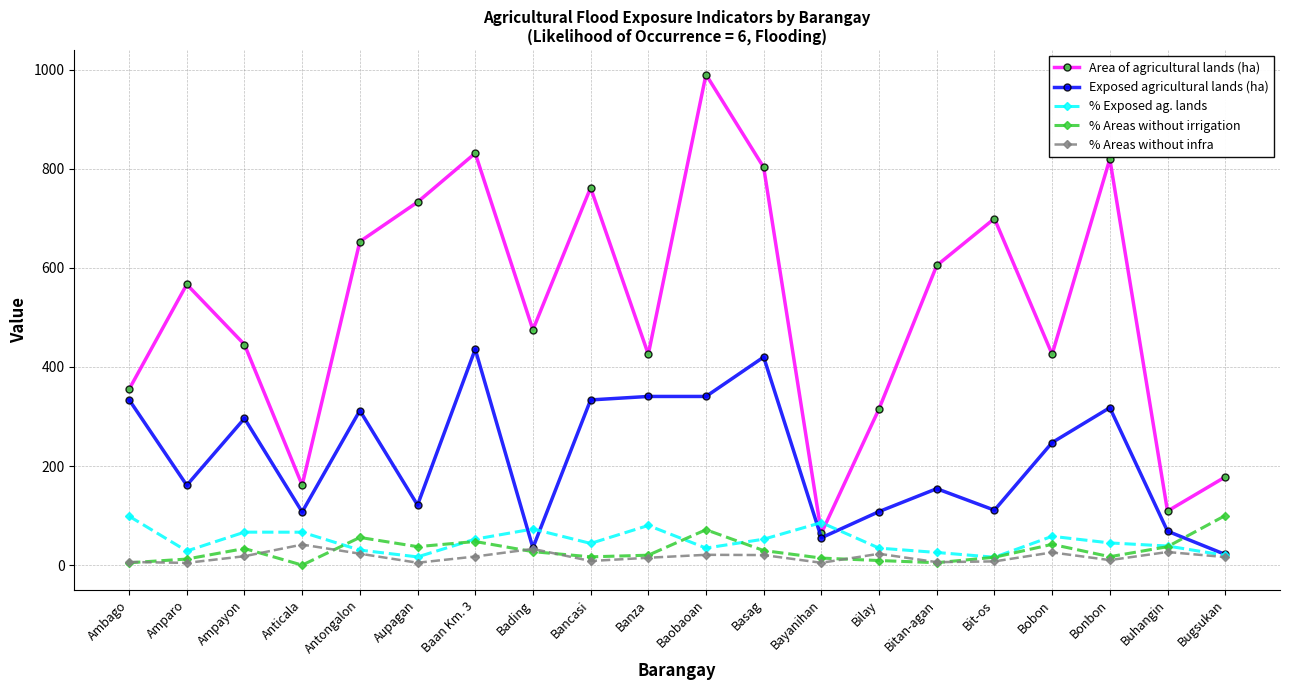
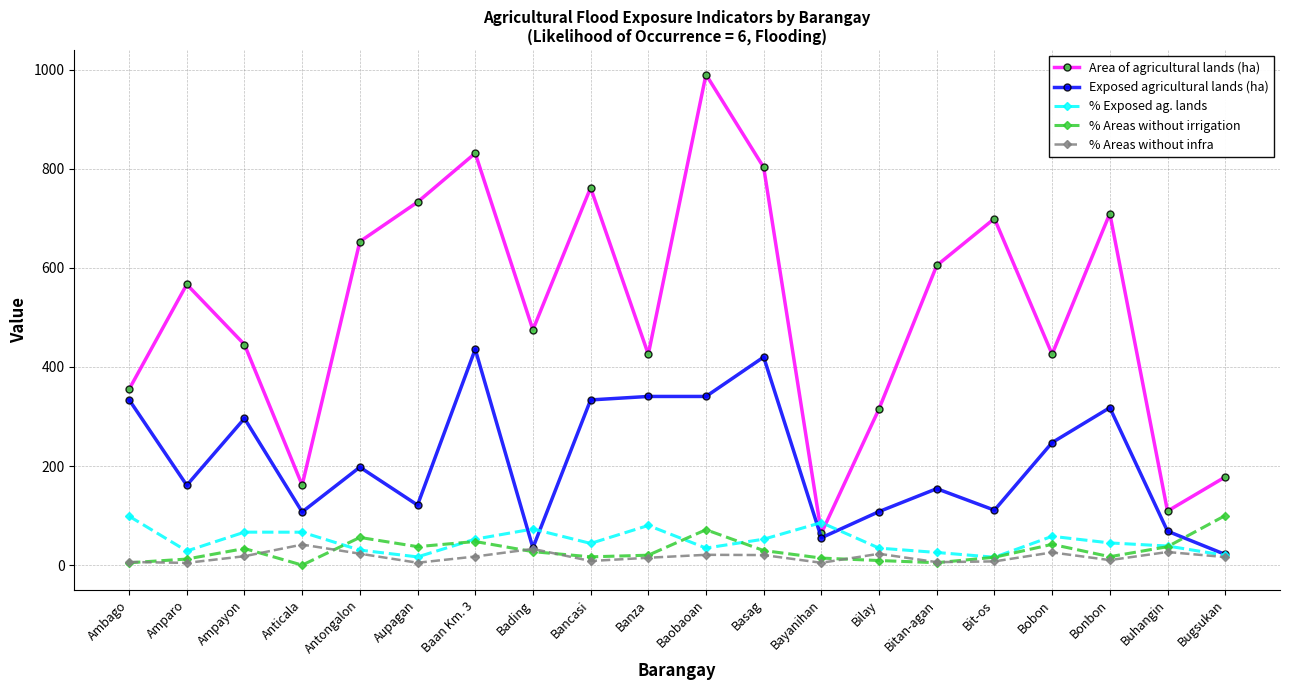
  {
    "Area of agricultural lands (ha)": {
      "Ambago": 350,
      "Amparo": 570,
      "Ampayon": 450,
      "Anticala": 160,
      "Antongalon": 650,
      "Aupagan": 730,
      "Baan Km. 3": 830,
      "Bading": 480,
      "Bancasi": 760,
      "Banza": 430,
      "Baobaoan": 990,
      "Basag": 800,
      "Bayanihan": 60,
      "Bilay": 320,
      "Bitan-agan": 600,
      "Bit-os": 700,
      "Bobon": 430,
-     "Bonbon": 820,
+     "Bonbon": 710,
      "Buhangin": 110,
      "Bugsukan": 180
    },
    "Exposed agricultural lands (ha)": {
      "Ambago": 330,
      "Amparo": 160,
      "Ampayon": 300,
      "Anticala": 110,
-     "Antongalon": 310,
+     "Antongalon": 200,
      "Aupagan": 120,
      "Baan Km. 3": 440,
      "Bancasi": 330,
      "Banza": 340,
      "Baobaoan": 340,
      "Basag": 420,
      "Bayanihan": 60,
      "Bilay": 110,
      "Bitan-agan": 150,
      "Bit-os": 110,
      "Bobon": 250,
      "Bonbon": 320,
      "Buhangin": 70
    },
    "% Exposed ag. lands": {
      "Ambago": 100,
      "Amparo": 30,
      "Ampayon": 70,
      "Anticala": 70,
      "Antongalon": 30,
      "Aupagan": 20,
      "Bading": 70,
      "Bancasi": 40,
      "Banza": 80,
      "Baobaoan": 30,
      "Basag": 50,
      "Bayanihan": 90,
      "Bilay": 30,
      "Bitan-agan": 30,
      "Bobon": 60,
      "Bonbon": 40
    },
    "% Areas without irrigation": {
      "Amparo": 10,
      "Ampayon": 30,
      "Anticala": 0,
      "Antongalon": 60,
      "Aupagan": 40,
      "Bading": 30,
      "Bancasi": 20,
      "Banza": 20,
      "Baobaoan": 70,
      "Basag": 30,
      "Bayanihan": 10,
      "Bilay": 10,
      "Bobon": 40,
      "Bonbon": 20,
      "Bugsukan": 100
    },
    "% Areas without infra": {
      "Amparo": 0,
      "Ampayon": 20,
      "Anticala": 40,
      "Antongalon": 20,
      "Aupagan": 0,
      "Baan Km. 3": 20,
      "Bancasi": 10,
      "Banza": 10,
      "Baobaoan": 20,
      "Basag": 20,
      "Bayanihan": 0,
      "Bilay": 20,
      "Bit-os": 10,
      "Bobon": 30,
      "Bonbon": 10,
      "Buhangin": 30
    }
  }
